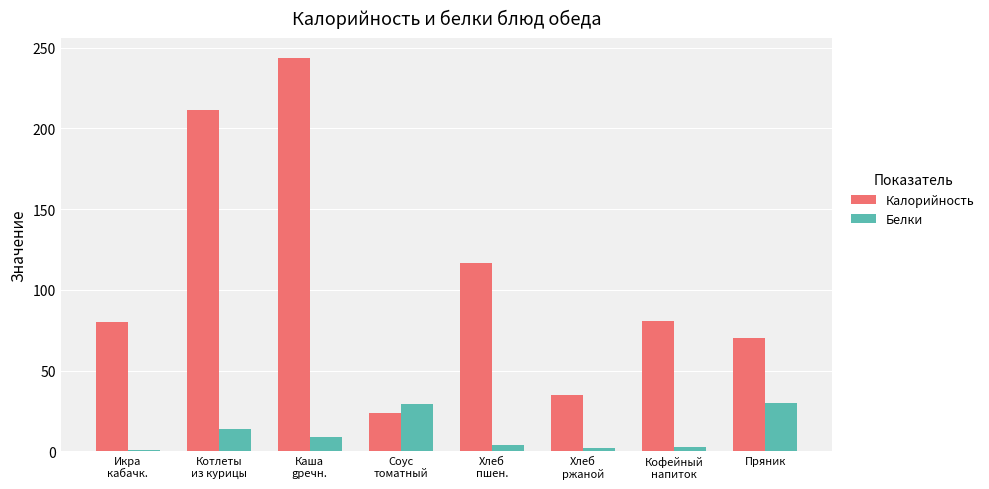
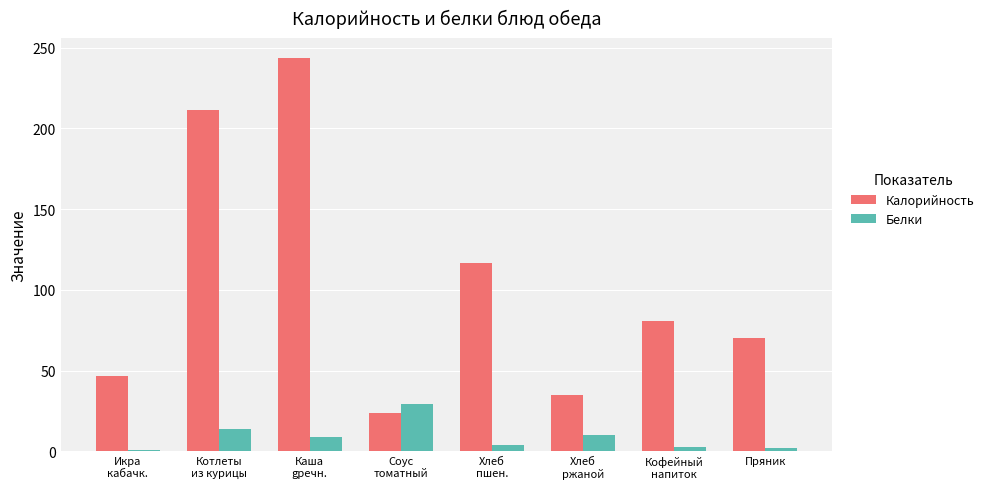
  {
    "Калорийность": {
-     "Икра кабачк.": 80,
+     "Икра кабачк.": 47,
      "Котлеты из курицы": 212,
      "Каша gречн.": 244,
      "Соус томатный": 24,
      "Хлеб пшен.": 117,
      "Хлеб ржаной": 35,
      "Кофейный напиток": 81,
      "Пряник": 70
    },
    "Белки": {
      "Котлеты из курицы": 14,
      "Каша gречн.": 9,
      "Соус томатный": 29,
      "Хлеб пшен.": 4,
-     "Хлеб ржаной": 2,
+     "Хлеб ржаной": 10,
      "Кофейный напиток": 3,
-     "Пряник": 30
+     "Пряник": 2
    }
  }
